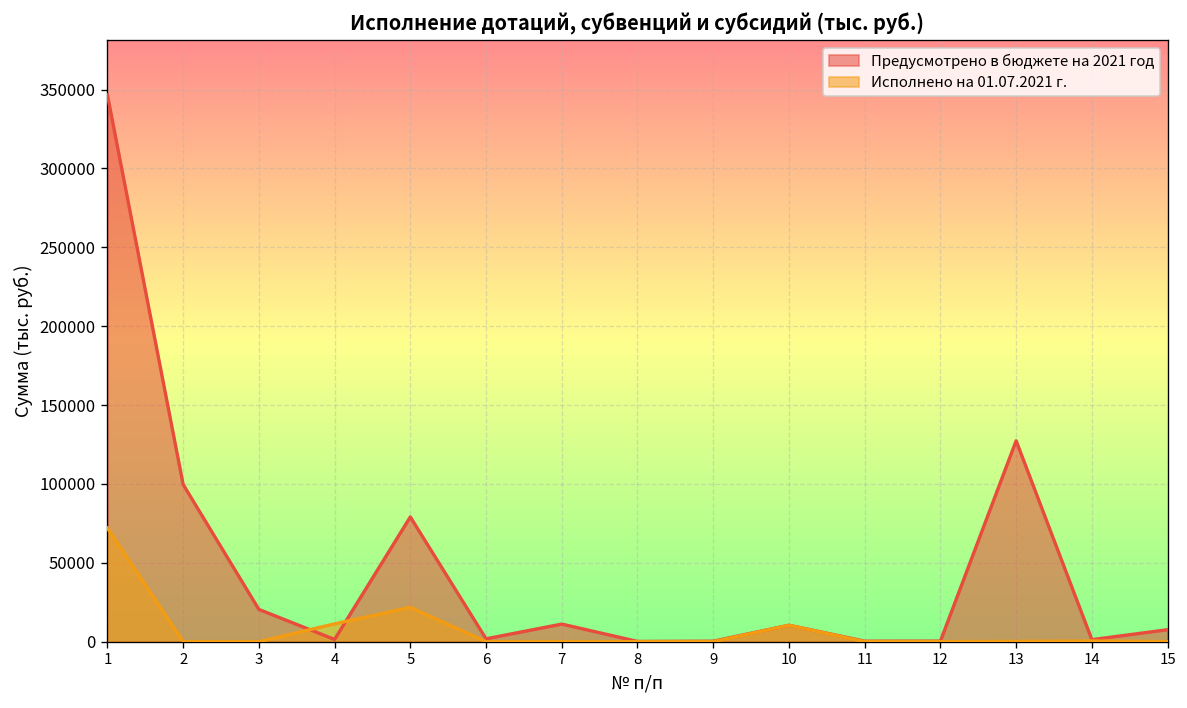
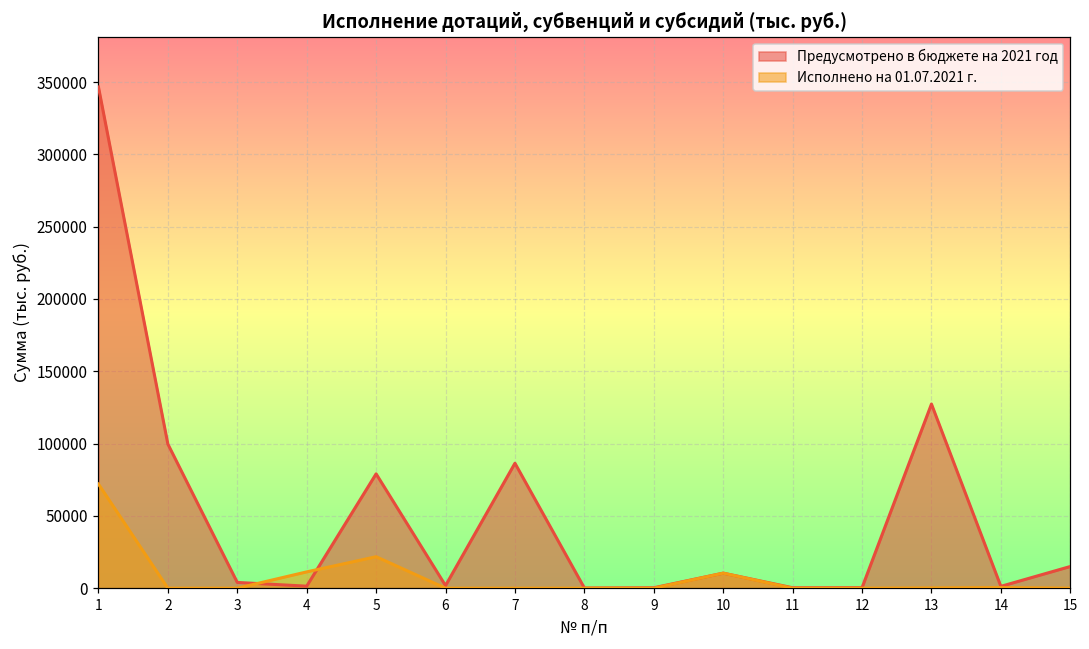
  {
    "Предусмотрено в бюджете на 2021 год": {
      "1": 347000,
      "2": 100000,
-     "3": 20000,
+     "3": 4000,
      "4": 1000,
      "5": 79000,
-     "7": 11000,
+     "7": 86000,
      "13": 127000,
-     "15": 8000
+     "15": 15000
    },
    "Исполнено на 01.07.2021 г.": {
      "1": 72000,
      "2": 0,
      "3": 0,
      "4": 11000,
      "5": 22000,
      "7": 0,
      "13": 0,
      "15": 0
    }
  }
